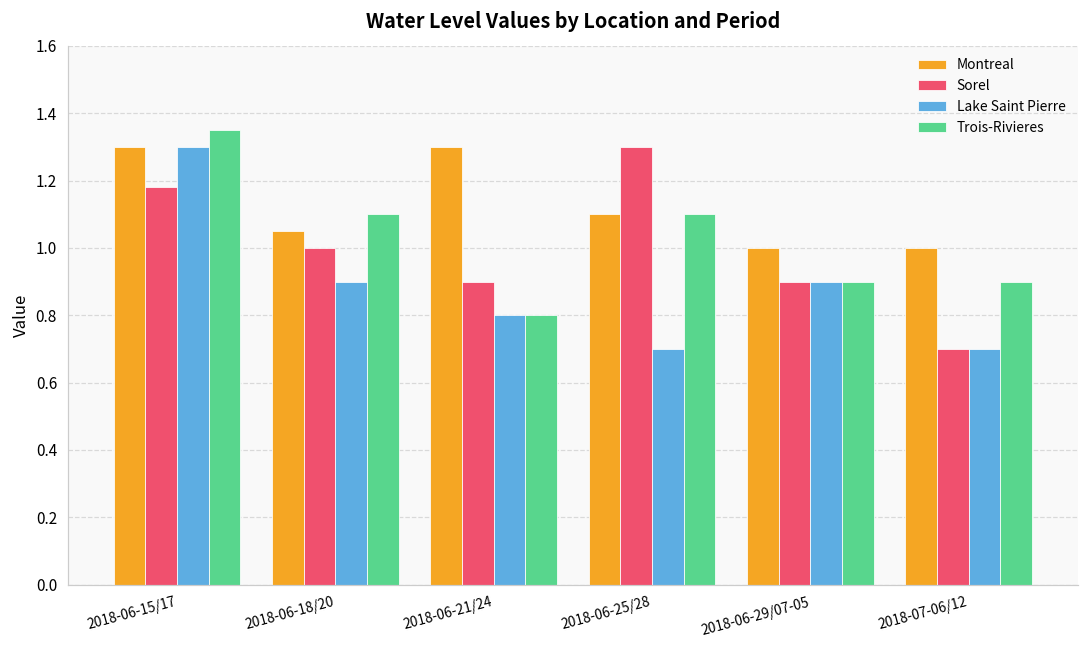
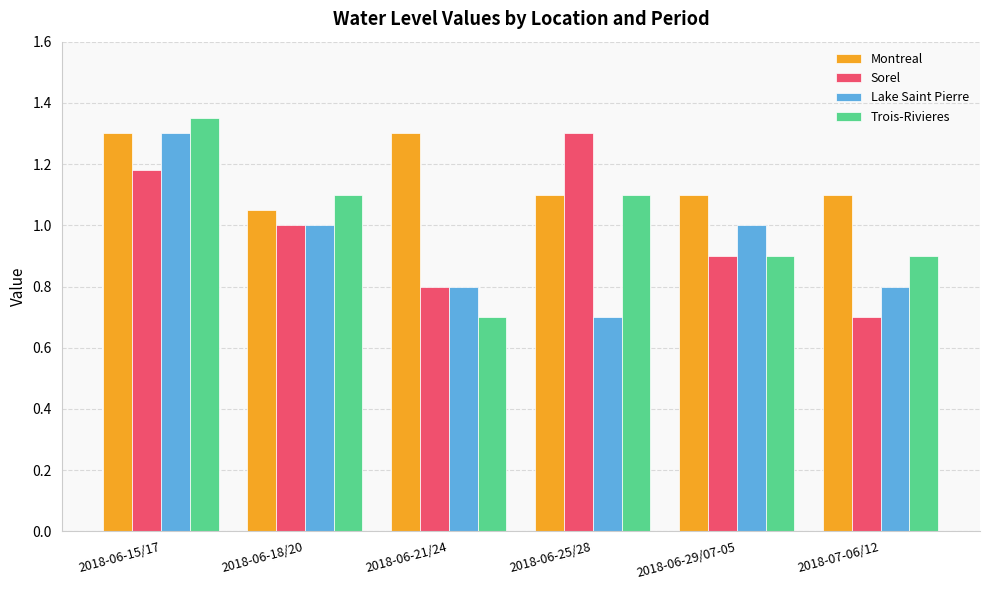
  {
    "Montreal": {
      "2018-06-15/17": 1.3,
      "2018-06-18/20": 1.05,
      "2018-06-21/24": 1.3,
      "2018-06-25/28": 1.1,
-     "2018-06-29/07-05": 1.0,
-     "2018-07-06/12": 1.0
+     "2018-06-29/07-05": 1.1,
+     "2018-07-06/12": 1.1
    },
    "Sorel": {
      "2018-06-15/17": 1.18,
      "2018-06-18/20": 1.0,
-     "2018-06-21/24": 0.9,
+     "2018-06-21/24": 0.8,
      "2018-06-25/28": 1.3,
      "2018-06-29/07-05": 0.9,
      "2018-07-06/12": 0.7
    },
    "Lake Saint Pierre": {
      "2018-06-15/17": 1.3,
-     "2018-06-18/20": 0.9,
+     "2018-06-18/20": 1.0,
      "2018-06-21/24": 0.8,
      "2018-06-25/28": 0.7,
-     "2018-06-29/07-05": 0.9,
-     "2018-07-06/12": 0.7
+     "2018-06-29/07-05": 1.0,
+     "2018-07-06/12": 0.8
    },
    "Trois-Rivieres": {
      "2018-06-15/17": 1.35,
      "2018-06-18/20": 1.1,
-     "2018-06-21/24": 0.8,
+     "2018-06-21/24": 0.7,
      "2018-06-25/28": 1.1,
      "2018-06-29/07-05": 0.9,
      "2018-07-06/12": 0.9
    }
  }
